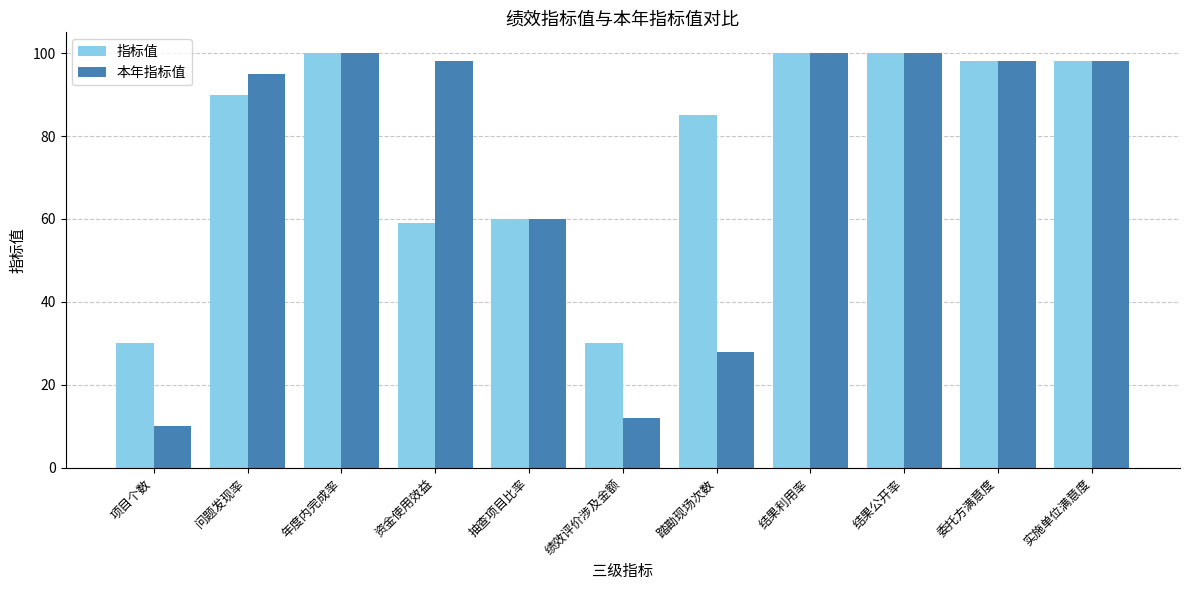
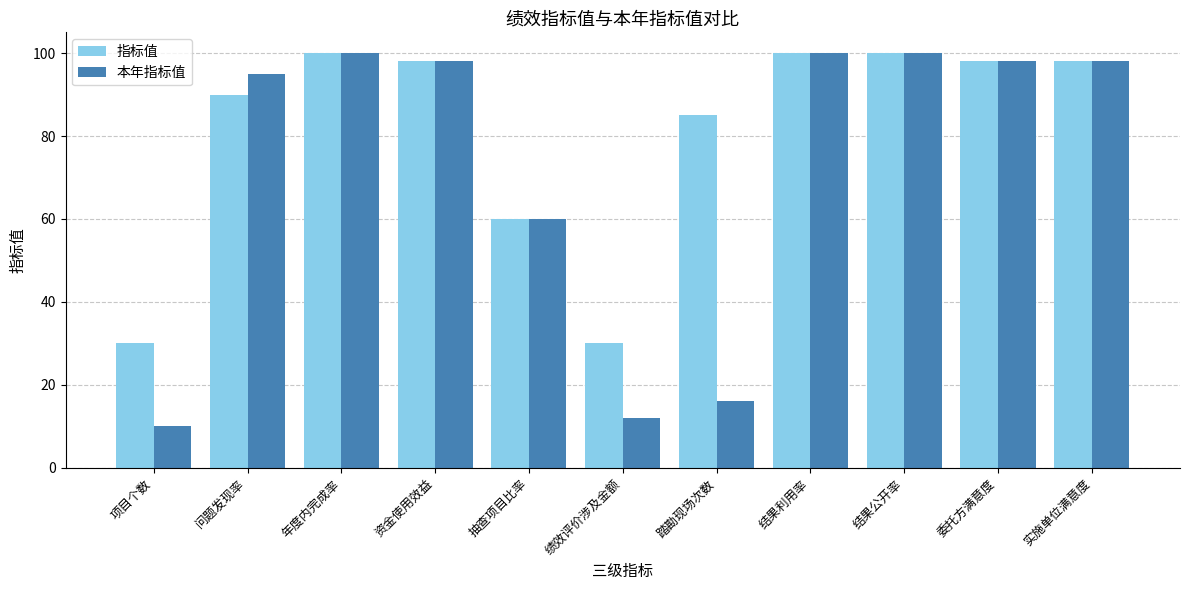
  {
    "指标值": {
      "项目个数": 30,
      "问题发现率": 90,
      "年度内完成率": 100,
-     "资金使用效益": 59,
+     "资金使用效益": 98,
      "抽查项目比率": 60,
      "绩效评价涉及金额": 30,
      "踏勘现场次数": 85,
      "结果利用率": 100,
      "结果公开率": 100,
      "委托方满意度": 98,
      "实施单位满意度": 98
    },
    "本年指标值": {
      "项目个数": 10,
      "问题发现率": 95,
      "年度内完成率": 100,
      "资金使用效益": 98,
      "抽查项目比率": 60,
      "绩效评价涉及金额": 12,
-     "踏勘现场次数": 28,
+     "踏勘现场次数": 16,
      "结果利用率": 100,
      "结果公开率": 100,
      "委托方满意度": 98,
      "实施单位满意度": 98
    }
  }
